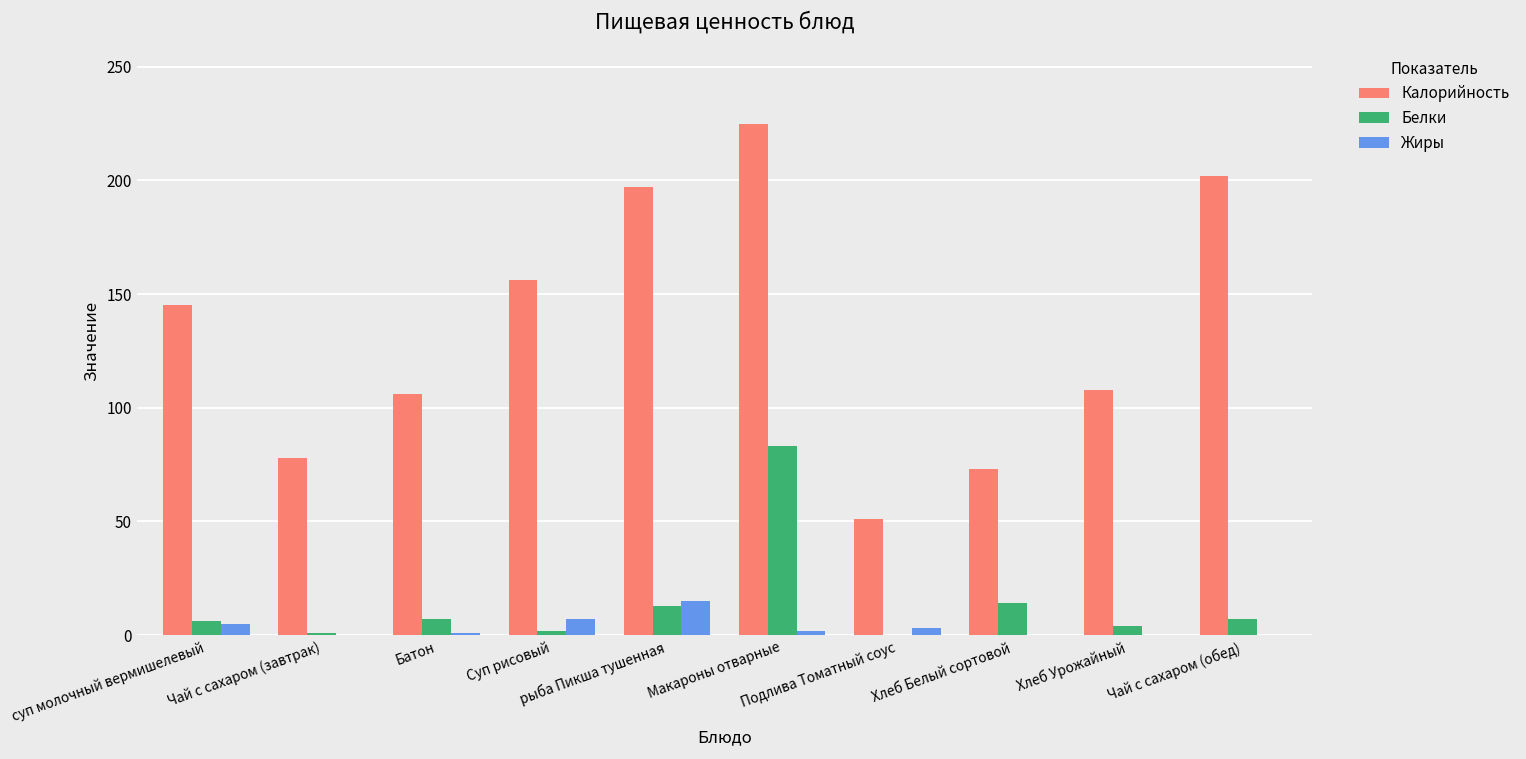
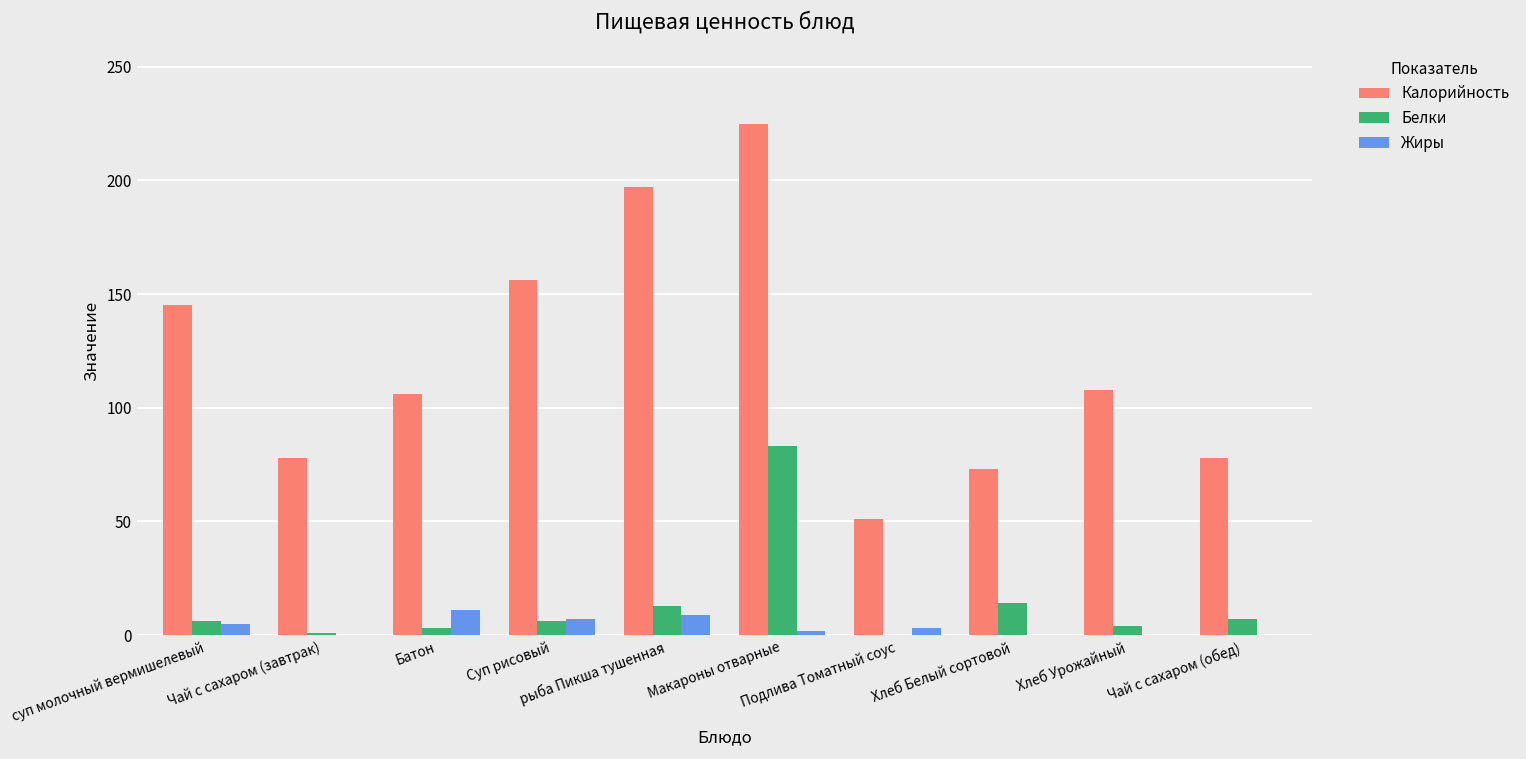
  {
    "Калорийность": {
      "суп молочный вермишелевый": 145,
      "Чай с сахаром (завтрак)": 78,
      "Батон": 106,
      "Суп рисовый": 156,
      "рыба Пикша тушенная": 197,
      "Макароны отварные": 225,
      "Подлива Томатный соус": 51,
      "Хлеб Белый сортовой": 73,
      "Хлеб Урожайный": 108,
-     "Чай с сахаром (обед)": 202
+     "Чай с сахаром (обед)": 78
    },
    "Белки": {
      "суп молочный вермишелевый": 6,
-     "Батон": 7,
-     "Суп рисовый": 2,
+     "Батон": 3,
+     "Суп рисовый": 6,
      "рыба Пикша тушенная": 13,
      "Макароны отварные": 83,
      "Подлива Томатный соус": 0,
      "Хлеб Белый сортовой": 14,
      "Хлеб Урожайный": 4,
      "Чай с сахаром (обед)": 7
    },
    "Жиры": {
      "суп молочный вермишелевый": 5,
      "Чай с сахаром (завтрак)": 0,
-     "Батон": 1,
+     "Батон": 11,
      "Суп рисовый": 7,
-     "рыба Пикша тушенная": 15,
+     "рыба Пикша тушенная": 9,
      "Макароны отварные": 2,
      "Подлива Томатный соус": 3,
      "Хлеб Белый сортовой": 0,
      "Хлеб Урожайный": 0,
      "Чай с сахаром (обед)": 0
    }
  }
